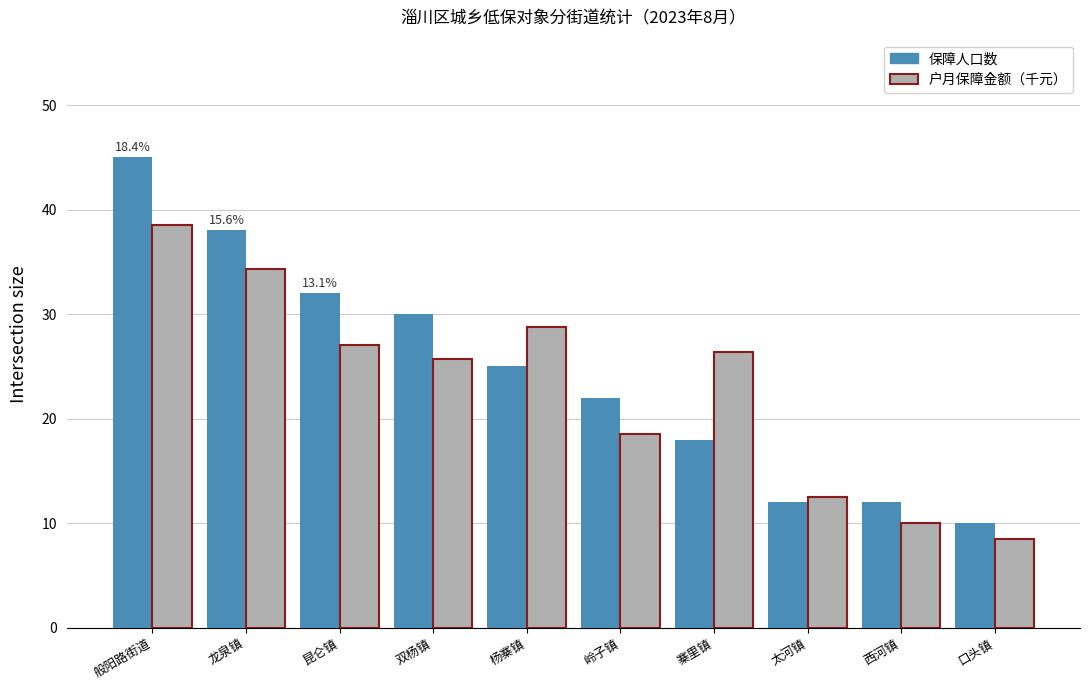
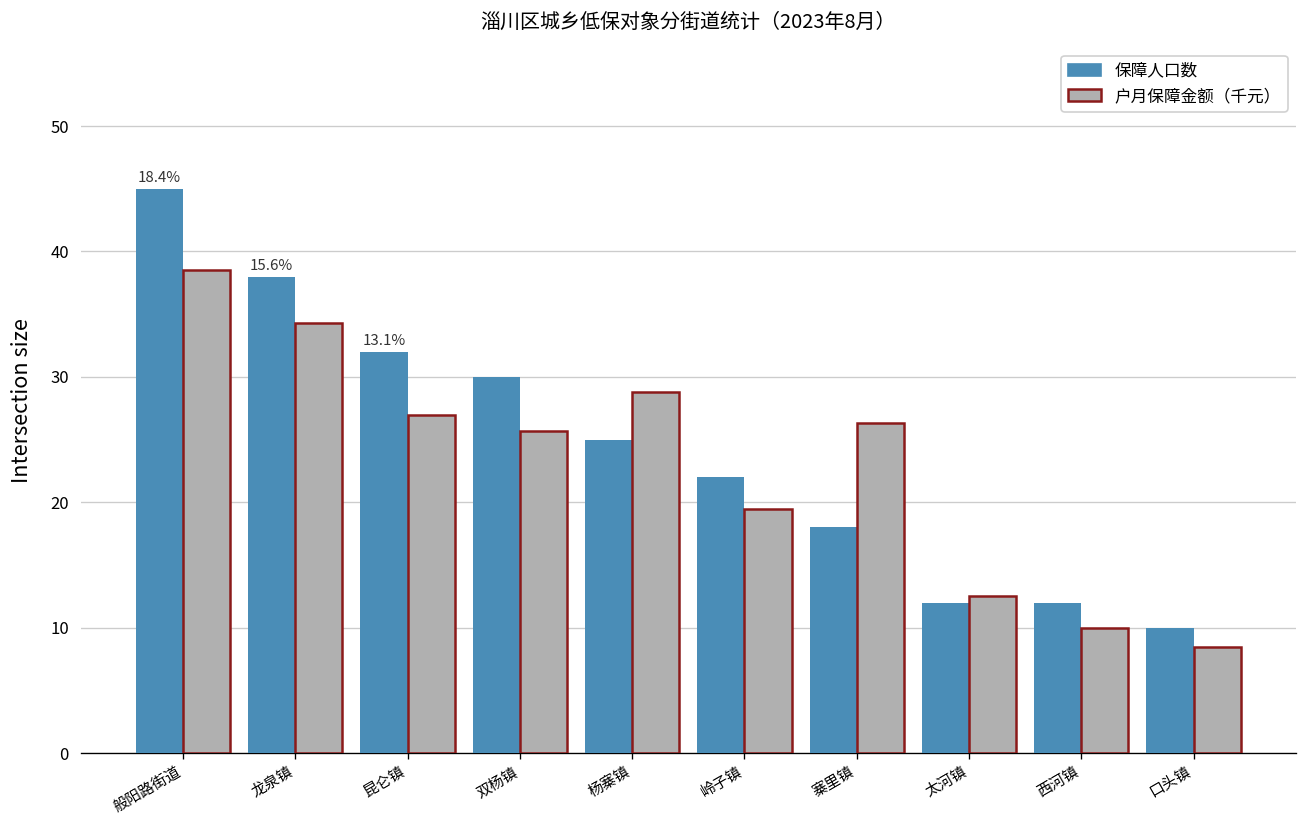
  {
    "保障人口数": {
      "双杨镇": 30.0,
      "杨寨镇": 25.0,
      "岭子镇": 22.0,
      "寨里镇": 18.0,
      "太河镇": 12.0,
      "西河镇": 12.0,
      "口头镇": 10.0
    },
    "户月保障金额（千元）": {
      "般阳路街道": 38.5,
      "龙泉镇": 34.3,
      "昆仑镇": 27.0,
      "双杨镇": 25.7,
      "杨寨镇": 28.8,
-     "岭子镇": 18.5,
+     "岭子镇": 19.4,
      "寨里镇": 26.4,
      "太河镇": 12.5,
      "西河镇": 10.0,
      "口头镇": 8.5
    }
  }
